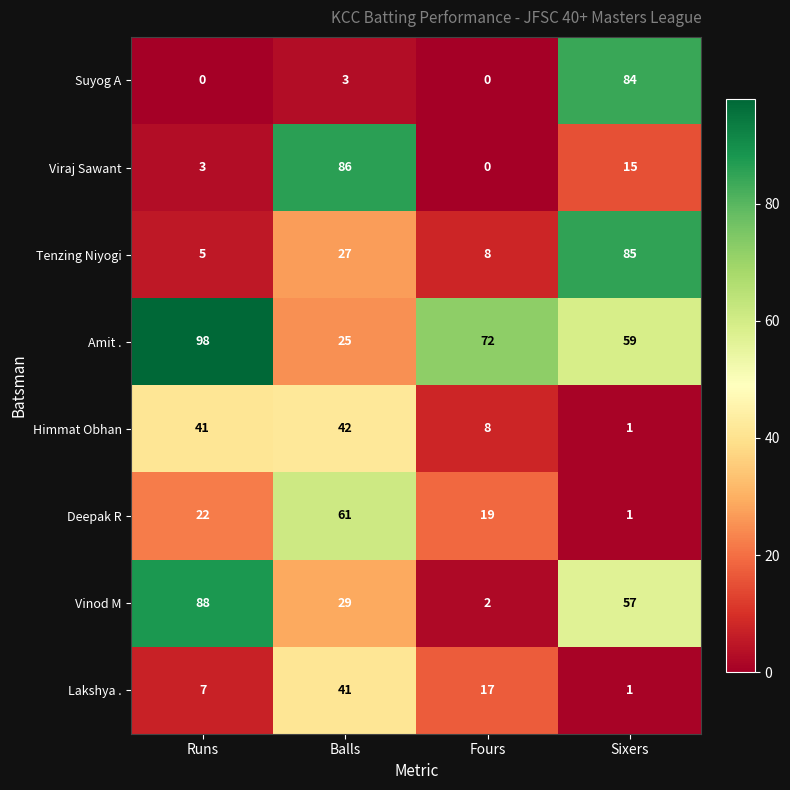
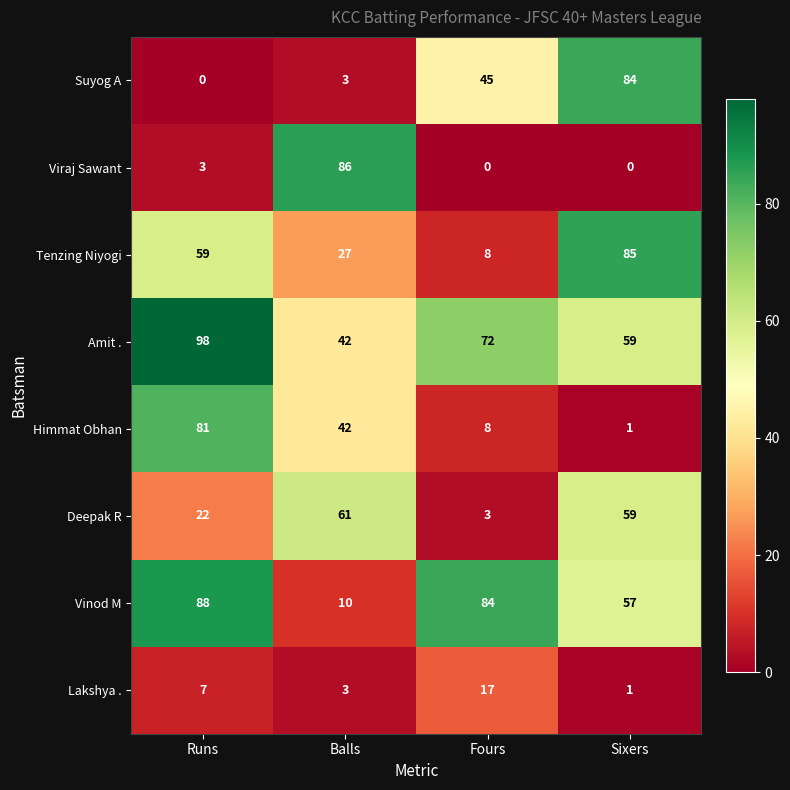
  {
    "Suyog A": {
      "Runs": 0,
      "Balls": 3,
-     "Fours": 0,
+     "Fours": 45,
      "Sixers": 84
    },
    "Viraj Sawant": {
      "Runs": 3,
      "Balls": 86,
      "Fours": 0,
-     "Sixers": 15
+     "Sixers": 0
    },
    "Tenzing Niyogi": {
-     "Runs": 5,
+     "Runs": 59,
      "Balls": 27,
      "Fours": 8,
      "Sixers": 85
    },
    "Amit .": {
      "Runs": 98,
-     "Balls": 25,
+     "Balls": 42,
      "Fours": 72,
      "Sixers": 59
    },
    "Himmat Obhan": {
-     "Runs": 41,
+     "Runs": 81,
      "Balls": 42,
      "Fours": 8,
      "Sixers": 1
    },
    "Deepak R": {
      "Runs": 22,
      "Balls": 61,
-     "Fours": 19,
-     "Sixers": 1
+     "Fours": 3,
+     "Sixers": 59
    },
    "Vinod M": {
      "Runs": 88,
-     "Balls": 29,
-     "Fours": 2,
+     "Balls": 10,
+     "Fours": 84,
      "Sixers": 57
    },
    "Lakshya .": {
      "Runs": 7,
-     "Balls": 41,
+     "Balls": 3,
      "Fours": 17,
      "Sixers": 1
    }
  }
